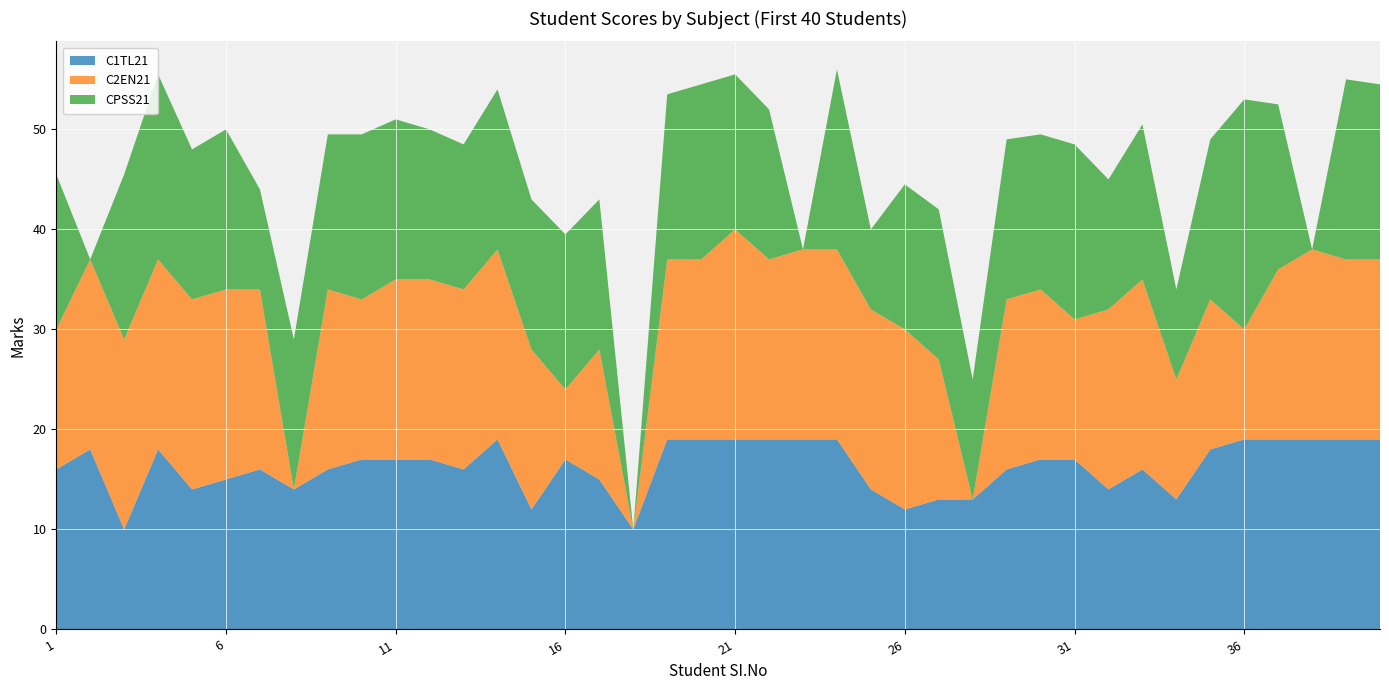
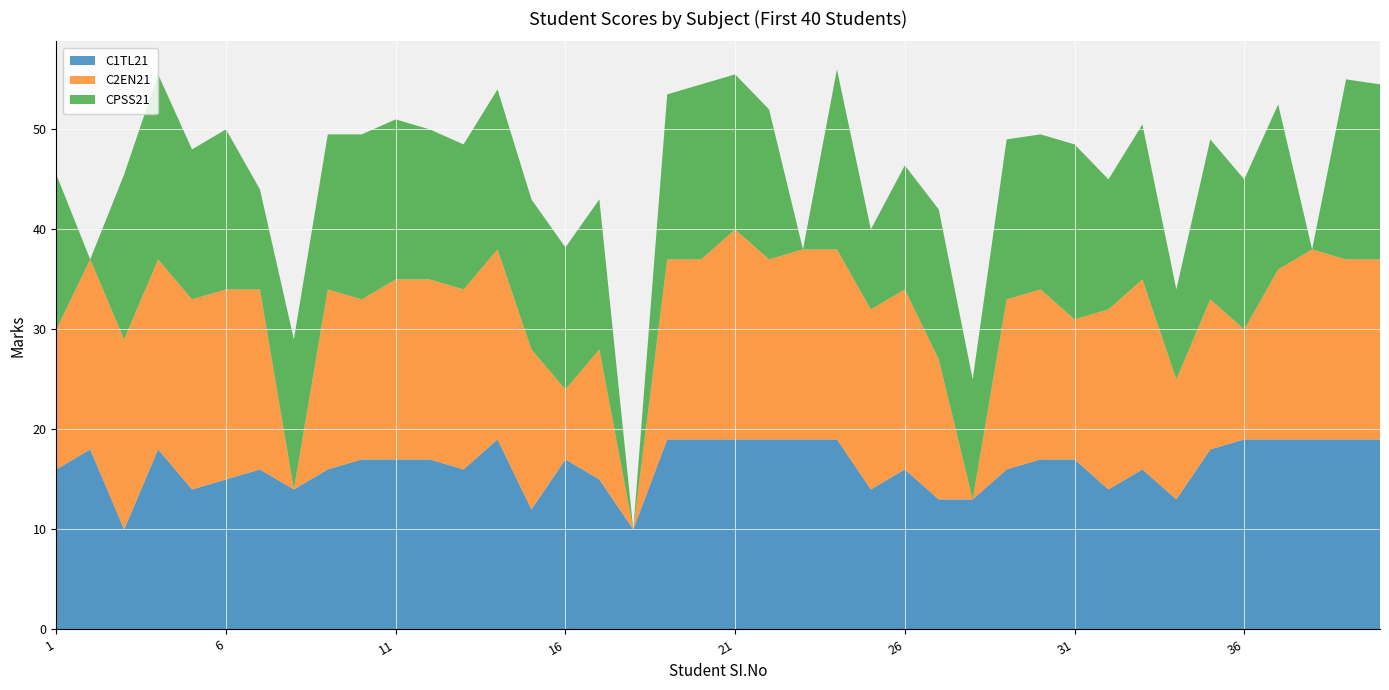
  {
    "C1TL21": {
      "1": 16,
      "6": 15,
      "11": 17,
      "16": 17,
      "21": 19,
-     "26": 12,
+     "26": 16,
      "31": 17,
      "36": 19
    },
    "CPSS21": {
      "1": 15.5,
      "6": 16.0,
      "11": 16.0,
-     "16": 15.5,
+     "16": 14.2,
      "21": 15.5,
-     "26": 14.5,
+     "26": 12.4,
      "31": 17.5,
-     "36": 23
+     "36": 15
    }
  }
